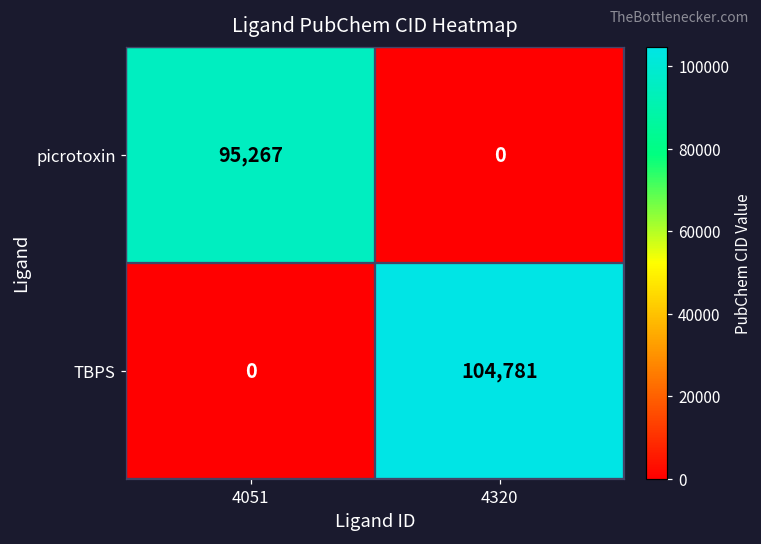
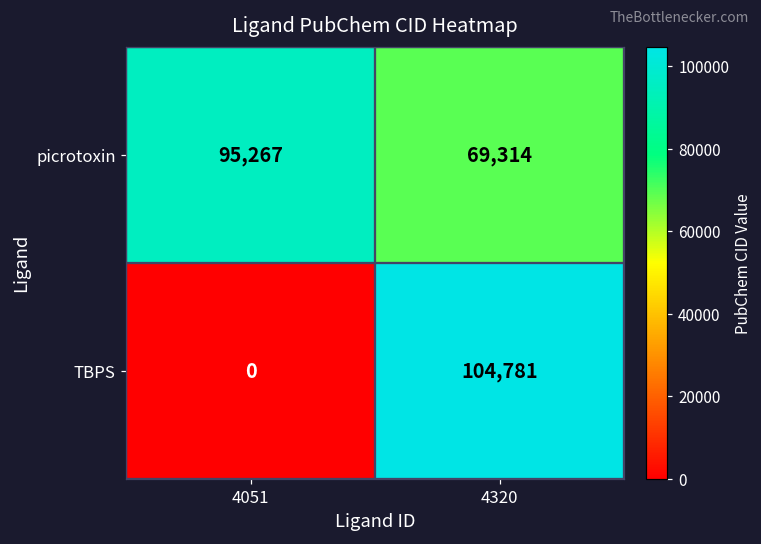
  {
    "picrotoxin": {
      "4051": "95,267",
-     "4320": "0"
+     "4320": "69,314"
    },
    "TBPS": {
      "4051": "0",
      "4320": "104,781"
    }
  }
